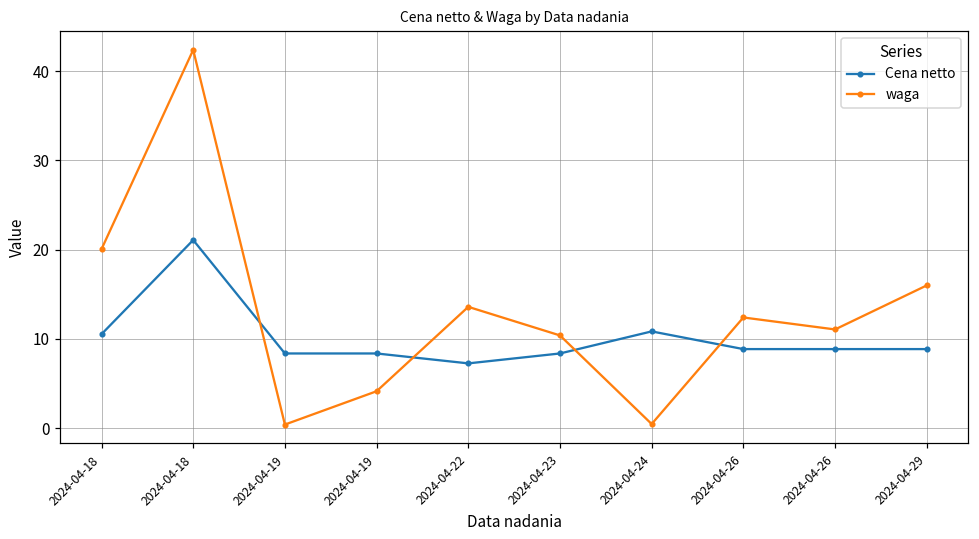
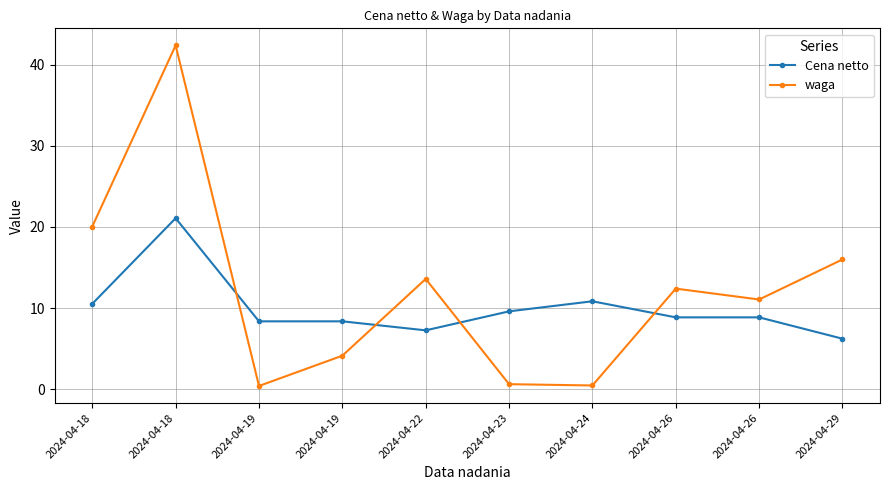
  {
    "Cena netto": {
      "2024-04-22": 7,
-     "2024-04-23": 8,
+     "2024-04-23": 10,
      "2024-04-24": 11,
-     "2024-04-29": 9
+     "2024-04-29": 6
    },
    "waga": {
      "2024-04-22": 14,
-     "2024-04-23": 10,
+     "2024-04-23": 1,
      "2024-04-24": 0,
      "2024-04-29": 16
    }
  }
